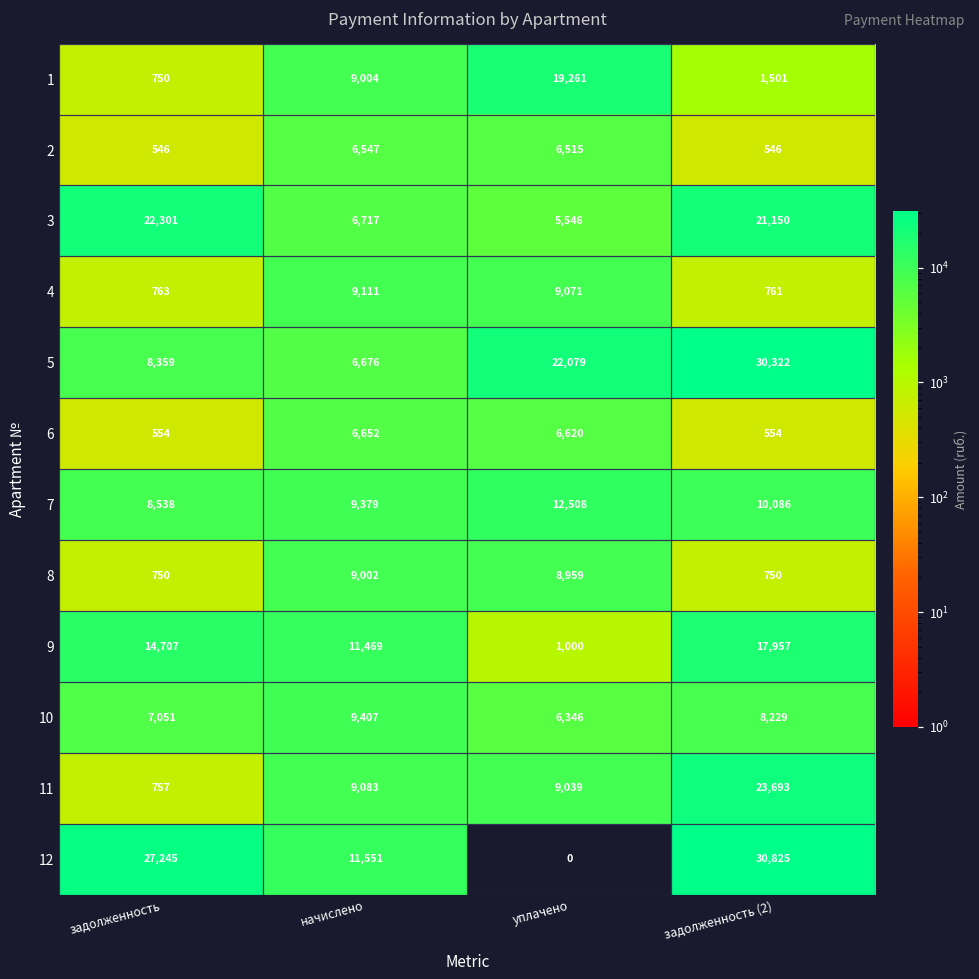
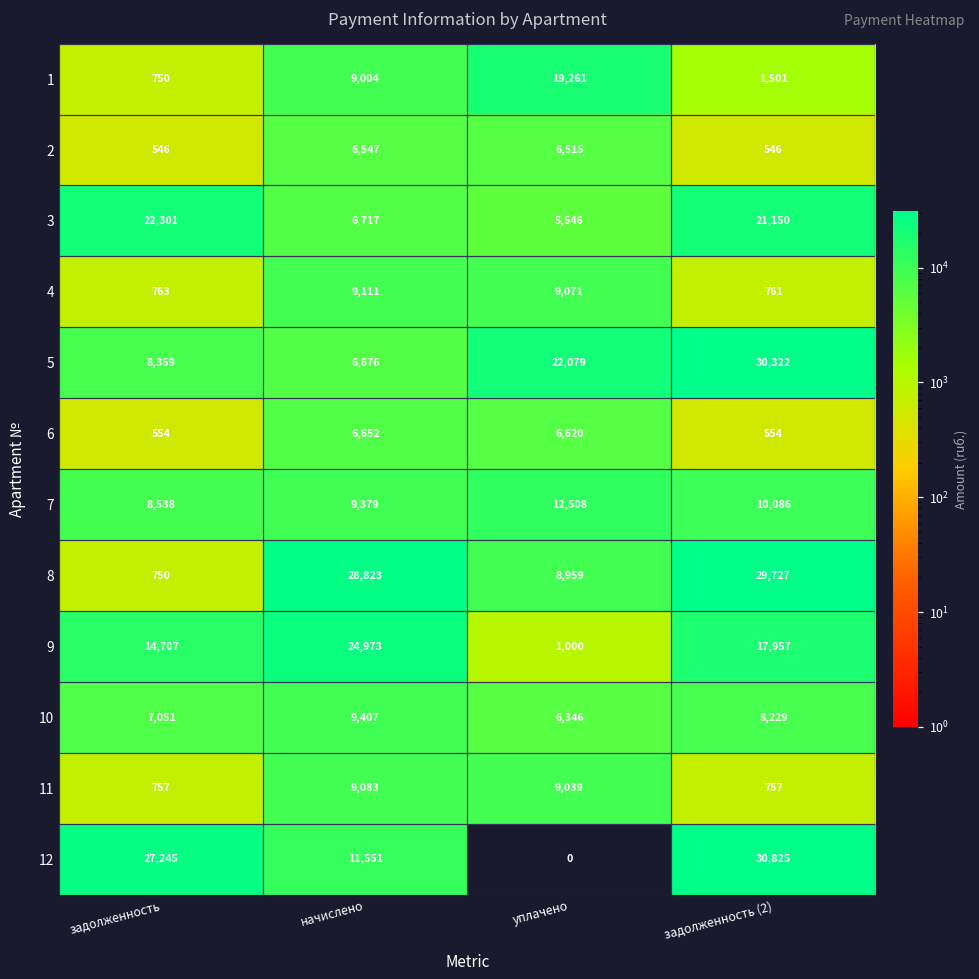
  {
    "1": {
      "задолженность": "750",
      "начислено": "9,004",
      "уплачено": "19,261",
      "задолженность (2)": "1,501"
    },
    "2": {
      "задолженность": "546",
      "начислено": "6,547",
      "уплачено": "6,515",
      "задолженность (2)": "546"
    },
    "3": {
      "задолженность": "22,301",
      "начислено": "6,717",
      "уплачено": "5,546",
      "задолженность (2)": "21,150"
    },
    "4": {
      "задолженность": "763",
      "начислено": "9,111",
      "уплачено": "9,071",
      "задолженность (2)": "761"
    },
    "5": {
      "задолженность": "8,359",
      "начислено": "6,676",
      "уплачено": "22,079",
      "задолженность (2)": "30,322"
    },
    "6": {
      "задолженность": "554",
      "начислено": "6,652",
      "уплачено": "6,620",
      "задолженность (2)": "554"
    },
    "7": {
      "задолженность": "8,538",
      "начислено": "9,379",
      "уплачено": "12,508",
      "задолженность (2)": "10,086"
    },
    "8": {
      "задолженность": "750",
-     "начислено": "9,002",
+     "начислено": "28,823",
      "уплачено": "8,959",
-     "задолженность (2)": "750"
+     "задолженность (2)": "29,727"
    },
    "9": {
      "задолженность": "14,707",
-     "начислено": "11,469",
+     "начислено": "24,973",
      "уплачено": "1,000",
      "задолженность (2)": "17,957"
    },
    "10": {
      "задолженность": "7,051",
      "начислено": "9,407",
      "уплачено": "6,346",
      "задолженность (2)": "8,229"
    },
    "11": {
      "задолженность": "757",
      "начислено": "9,083",
      "уплачено": "9,039",
-     "задолженность (2)": "23,693"
+     "задолженность (2)": "757"
    },
    "12": {
      "задолженность": "27,245",
      "начислено": "11,551",
      "уплачено": "0",
      "задолженность (2)": "30,825"
    }
  }
